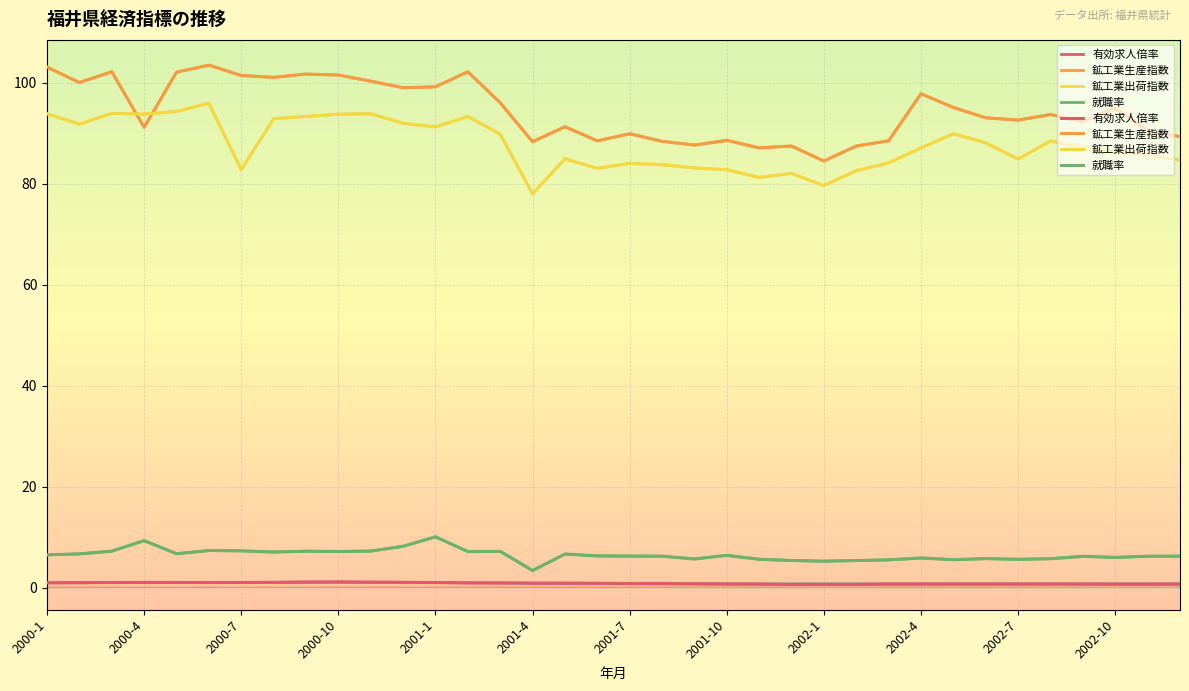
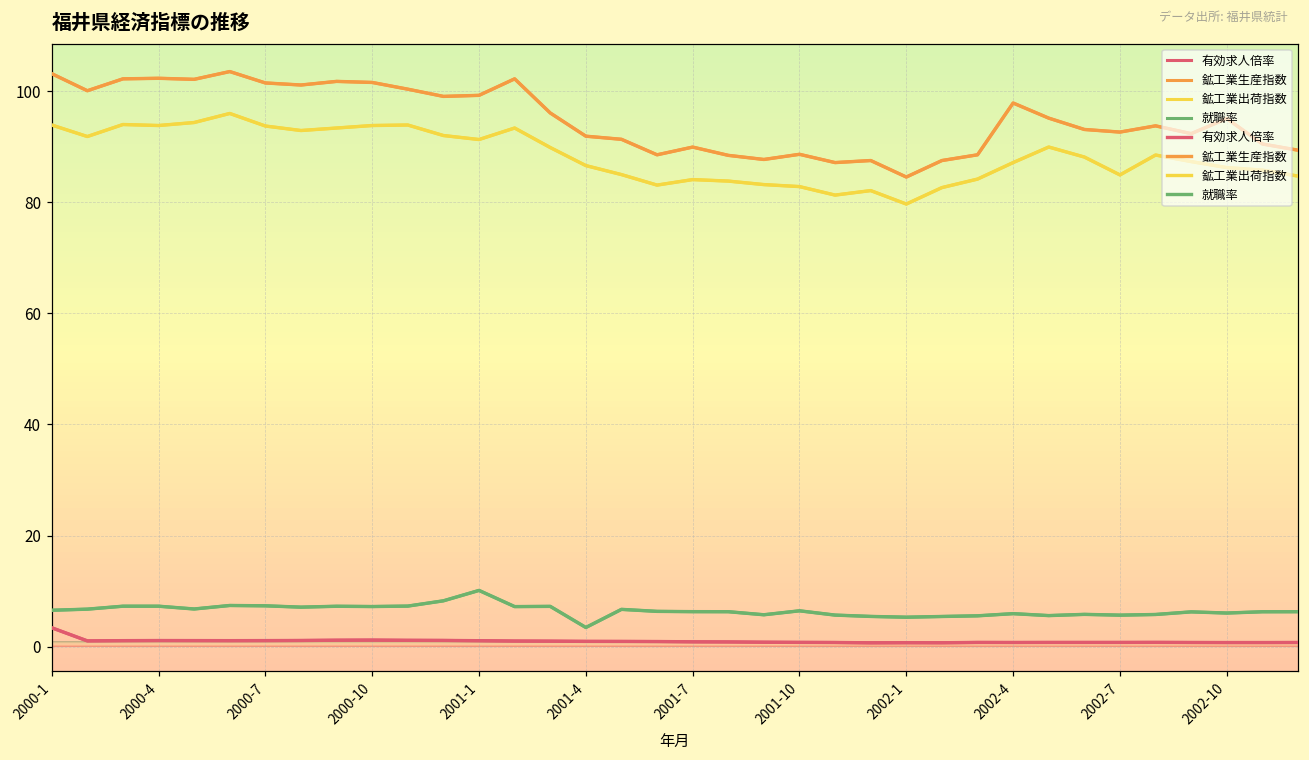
  {
    "有効求人倍率": {
-     "2000-1": 1,
+     "2000-1": 3,
      "2000-4": 1,
      "2000-7": 1,
      "2000-10": 1,
      "2001-1": 1,
      "2001-4": 1,
      "2001-7": 1,
      "2001-10": 1,
      "2002-1": 1,
      "2002-4": 1,
      "2002-7": 1,
      "2002-10": 1
    },
    "鉱工業生産指数": {
      "2000-1": 103,
-     "2000-4": 91,
+     "2000-4": 102,
      "2000-7": 101,
      "2000-10": 102,
      "2001-1": 99,
-     "2001-4": 88,
+     "2001-4": 92,
      "2001-7": 90,
      "2001-10": 89,
      "2002-1": 85,
      "2002-4": 98,
      "2002-7": 93
    },
    "鉱工業出荷指数": {
      "2000-1": 94,
      "2000-4": 94,
-     "2000-7": 83,
+     "2000-7": 94,
      "2000-10": 94,
      "2001-1": 91,
-     "2001-4": 78,
+     "2001-4": 87,
      "2001-7": 84,
      "2001-10": 83,
      "2002-1": 80,
      "2002-4": 87,
      "2002-7": 85
    },
    "就職率": {
      "2000-1": 7,
-     "2000-4": 9,
+     "2000-4": 7,
      "2000-7": 7,
      "2000-10": 7,
      "2001-1": 10,
      "2001-4": 3,
      "2001-7": 6,
      "2001-10": 6,
      "2002-1": 5,
      "2002-4": 6,
      "2002-7": 6,
      "2002-10": 6
    }
  }
